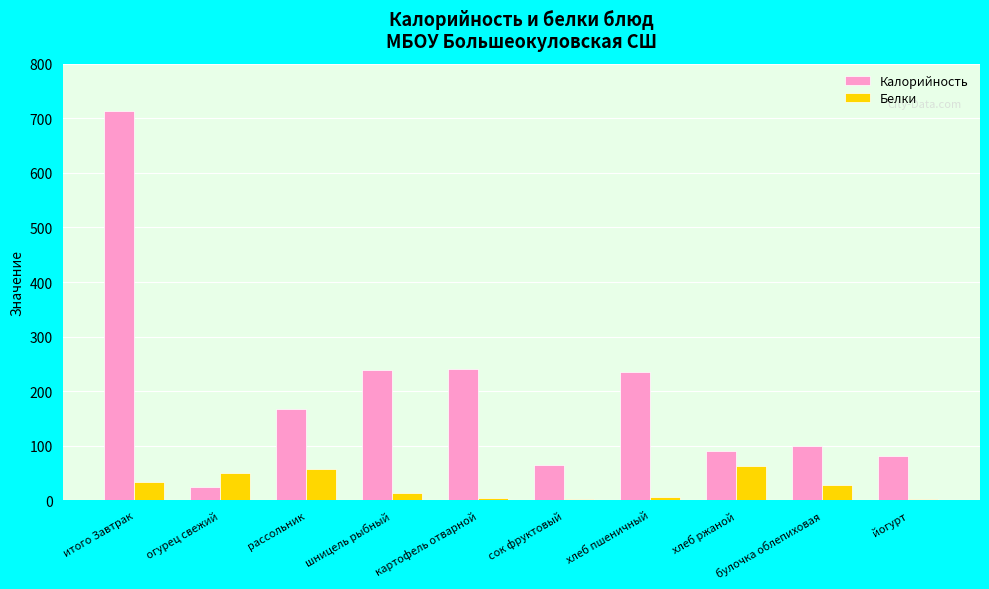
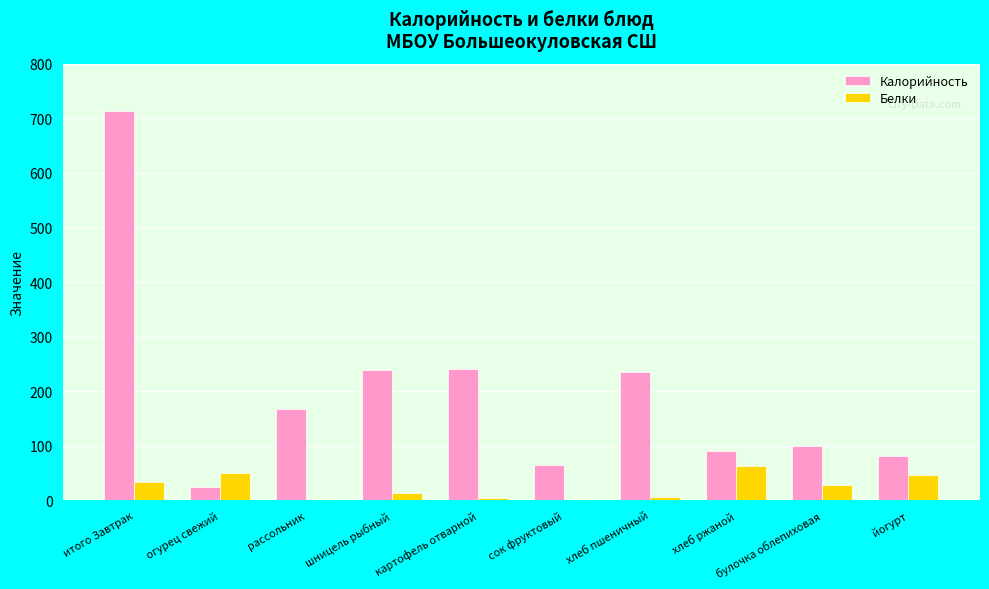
  {
    "Калорийность": {
      "итого Завтрак": 710,
      "огурец свежий": 20,
      "рассольник": 170,
      "шницель рыбный": 240,
      "картофель отварной": 240,
      "сок фруктовый": 70,
      "хлеб пшеничный": 240,
      "хлеб ржаной": 90,
      "булочка облепиховая": 100,
      "йогурт": 80
    },
    "Белки": {
      "итого Завтрак": 30,
      "огурец свежий": 50,
-     "рассольник": 60,
+     "рассольник": 0,
      "шницель рыбный": 10,
      "хлеб пшеничный": 10,
      "хлеб ржаной": 60,
      "булочка облепиховая": 30,
-     "йогурт": 0
+     "йогурт": 50
    }
  }
